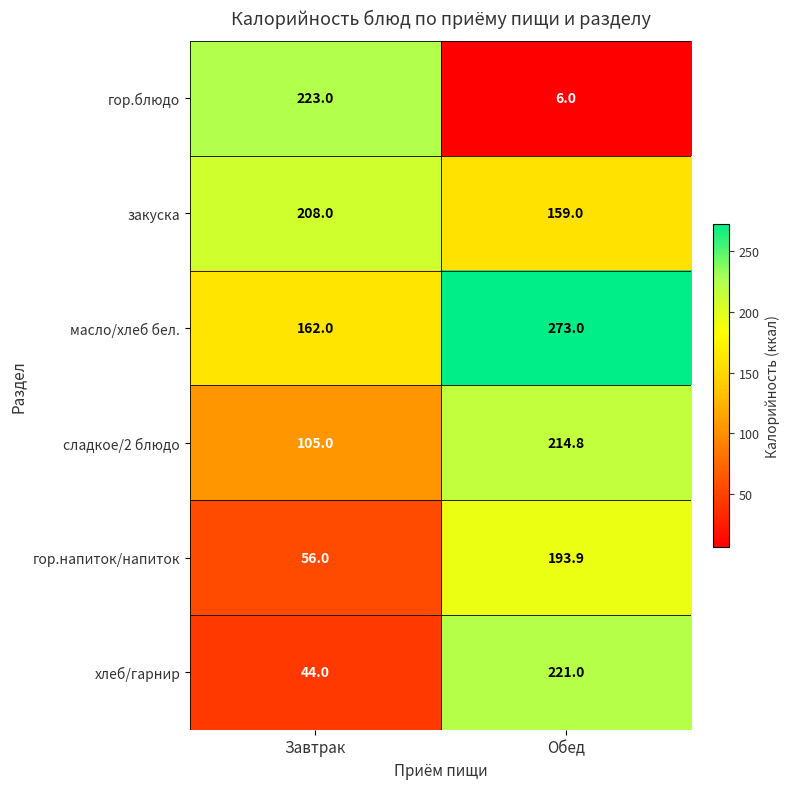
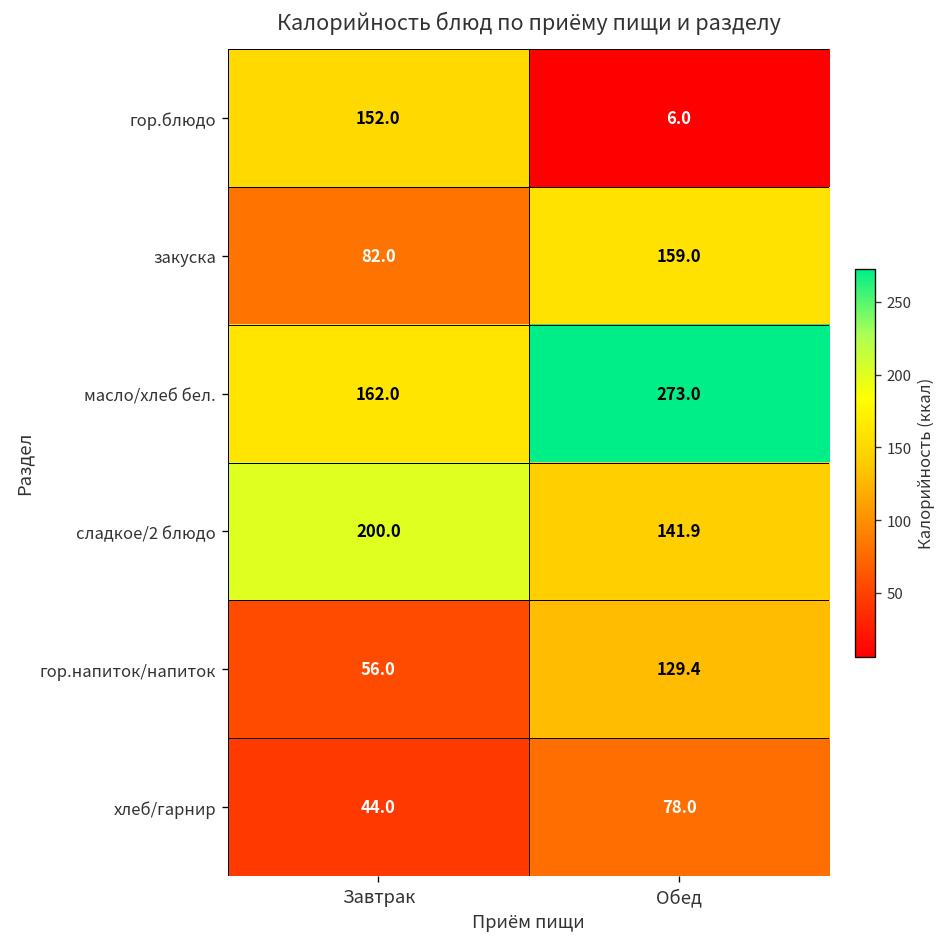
  {
    "гор.блюдо": {
-     "Завтрак": 223.0,
+     "Завтрак": 152.0,
      "Обед": 6.0
    },
    "закуска": {
-     "Завтрак": 208.0,
+     "Завтрак": 82.0,
      "Обед": 159.0
    },
    "масло/хлеб бел.": {
      "Завтрак": 162.0,
      "Обед": 273.0
    },
    "сладкое/2 блюдо": {
-     "Завтрак": 105.0,
-     "Обед": 214.8
+     "Завтрак": 200.0,
+     "Обед": 141.9
    },
    "гор.напиток/напиток": {
      "Завтрак": 56.0,
-     "Обед": 193.9
+     "Обед": 129.4
    },
    "хлеб/гарнир": {
      "Завтрак": 44.0,
-     "Обед": 221.0
+     "Обед": 78.0
    }
  }
